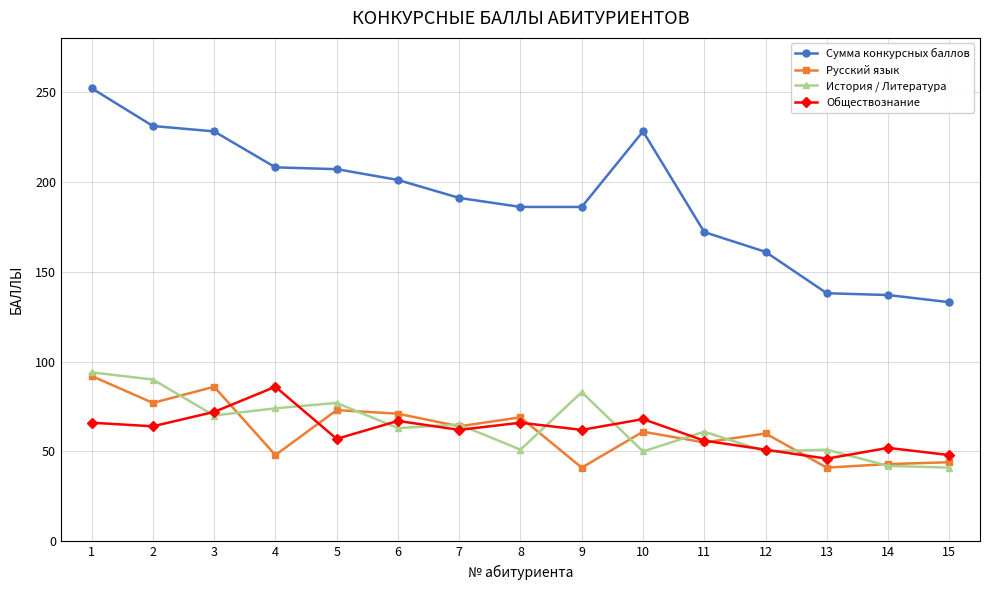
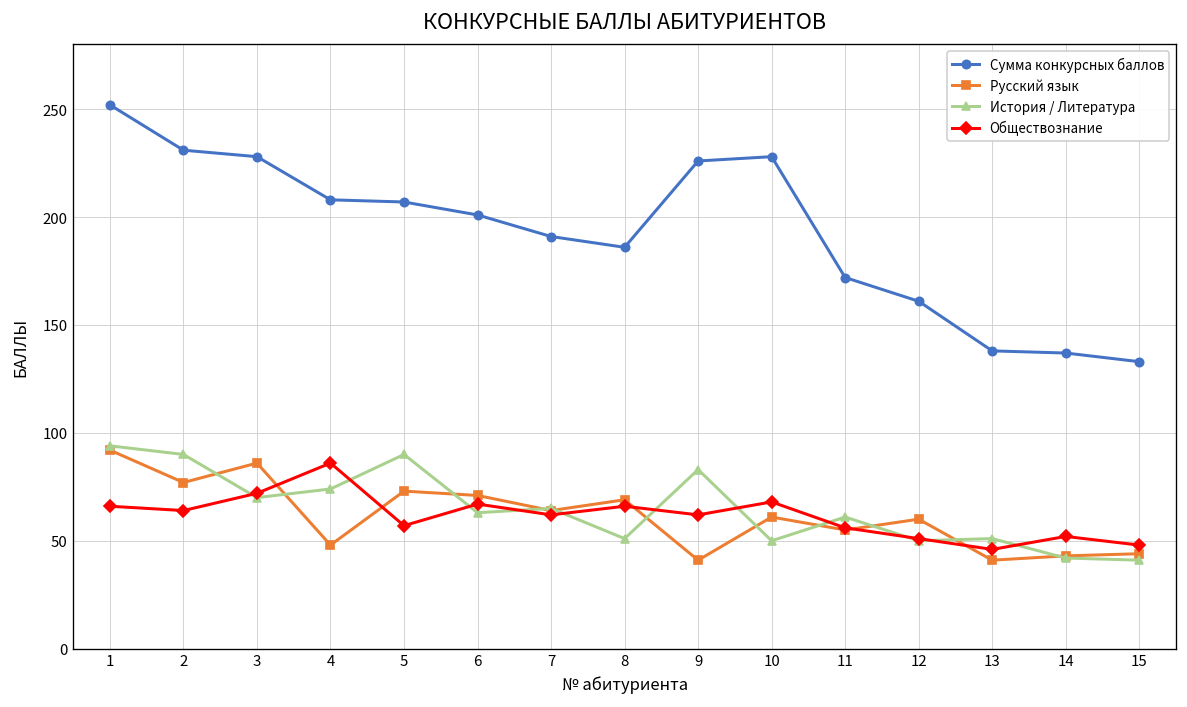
  {
    "Сумма конкурсных баллов": {
      "1": 252,
      "2": 231,
      "3": 228,
      "4": 208,
      "5": 207,
      "6": 201,
      "7": 191,
      "8": 186,
-     "9": 186,
+     "9": 226,
      "10": 228,
      "11": 172,
      "12": 161,
      "13": 138,
      "14": 137,
      "15": 133
    },
    "Русский язык": {
      "1": 92,
      "2": 77,
      "3": 86,
      "4": 48,
      "5": 73,
      "6": 71,
      "8": 69,
      "9": 41,
      "10": 61,
      "12": 60,
      "13": 41,
      "15": 44
    },
    "История / Литература": {
      "1": 94,
      "2": 90,
      "3": 70,
      "4": 74,
-     "5": 77,
+     "5": 90,
      "6": 63,
      "8": 51,
      "9": 83,
      "10": 50,
      "11": 61,
      "13": 51,
      "15": 41
    },
    "Обществознание": {
      "1": 66,
      "2": 64,
      "3": 72,
      "4": 86,
      "5": 57,
      "6": 67,
      "7": 62,
      "8": 66,
      "9": 62,
      "10": 68,
      "13": 46,
      "14": 52,
      "15": 48
    }
  }
